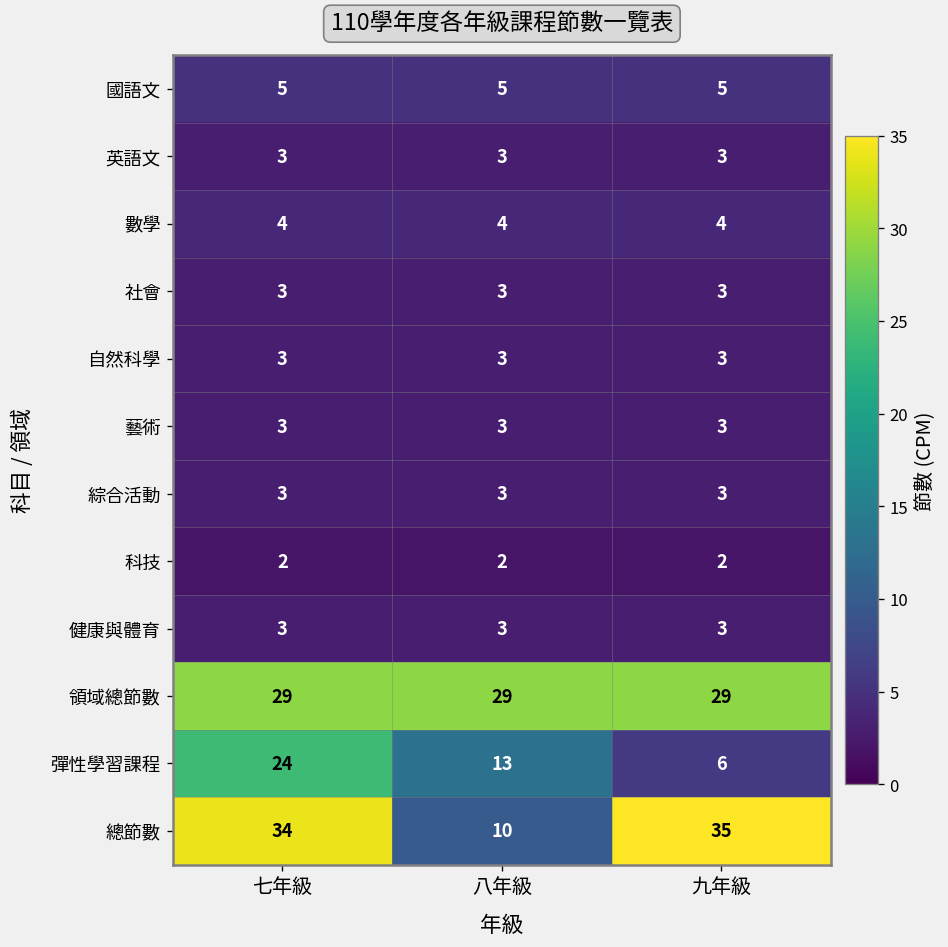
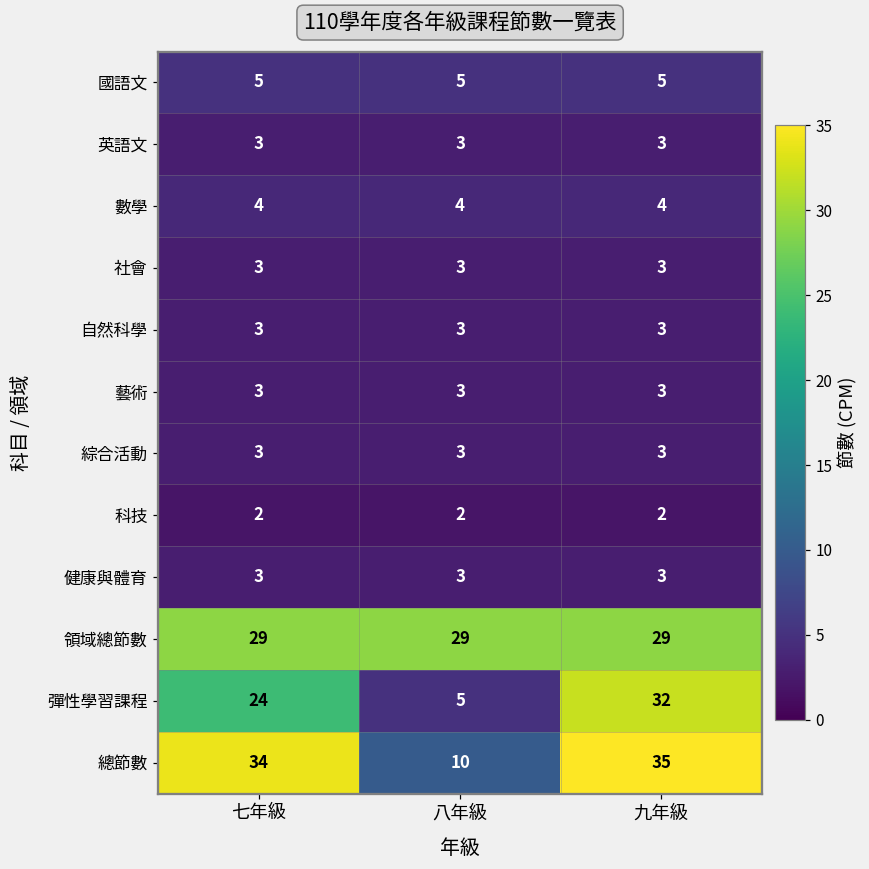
  {
    "國語文": {
      "七年級": 5,
      "八年級": 5,
      "九年級": 5
    },
    "英語文": {
      "七年級": 3,
      "八年級": 3,
      "九年級": 3
    },
    "數學": {
      "七年級": 4,
      "八年級": 4,
      "九年級": 4
    },
    "社會": {
      "七年級": 3,
      "八年級": 3,
      "九年級": 3
    },
    "自然科學": {
      "七年級": 3,
      "八年級": 3,
      "九年級": 3
    },
    "藝術": {
      "七年級": 3,
      "八年級": 3,
      "九年級": 3
    },
    "綜合活動": {
      "七年級": 3,
      "八年級": 3,
      "九年級": 3
    },
    "科技": {
      "七年級": 2,
      "八年級": 2,
      "九年級": 2
    },
    "健康與體育": {
      "七年級": 3,
      "八年級": 3,
      "九年級": 3
    },
    "領域總節數": {
      "七年級": 29,
      "八年級": 29,
      "九年級": 29
    },
    "彈性學習課程": {
      "七年級": 24,
-     "八年級": 13,
-     "九年級": 6
+     "八年級": 5,
+     "九年級": 32
    },
    "總節數": {
      "七年級": 34,
      "八年級": 10,
      "九年級": 35
    }
  }
